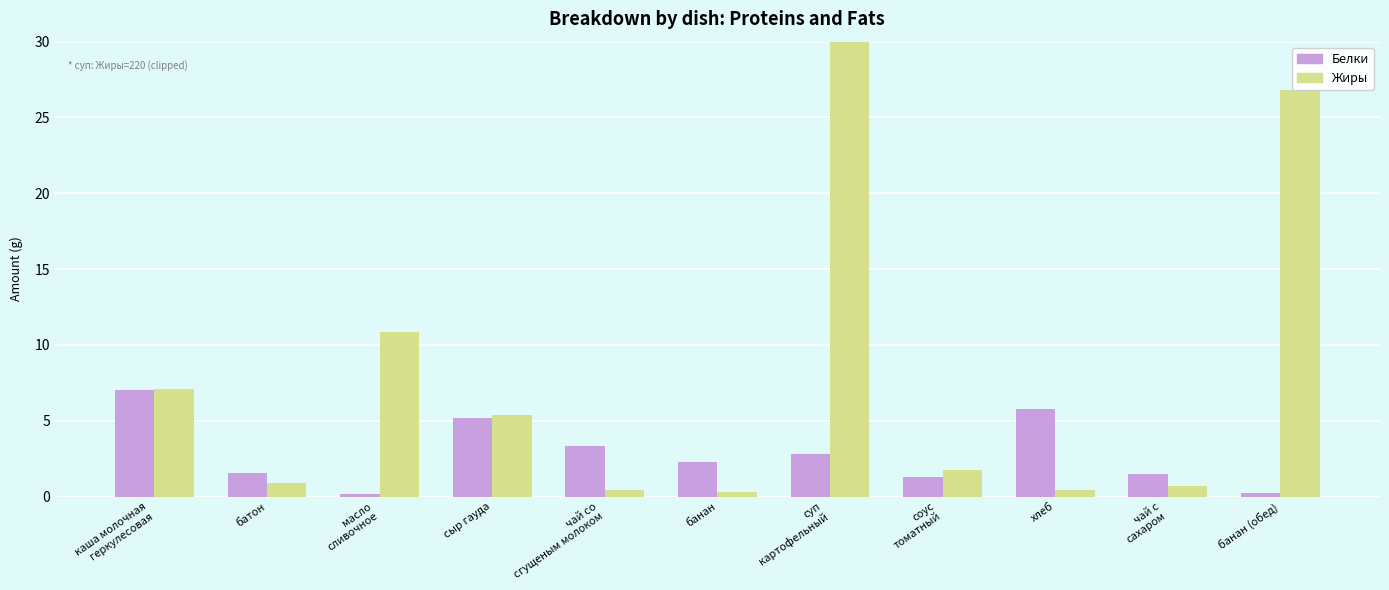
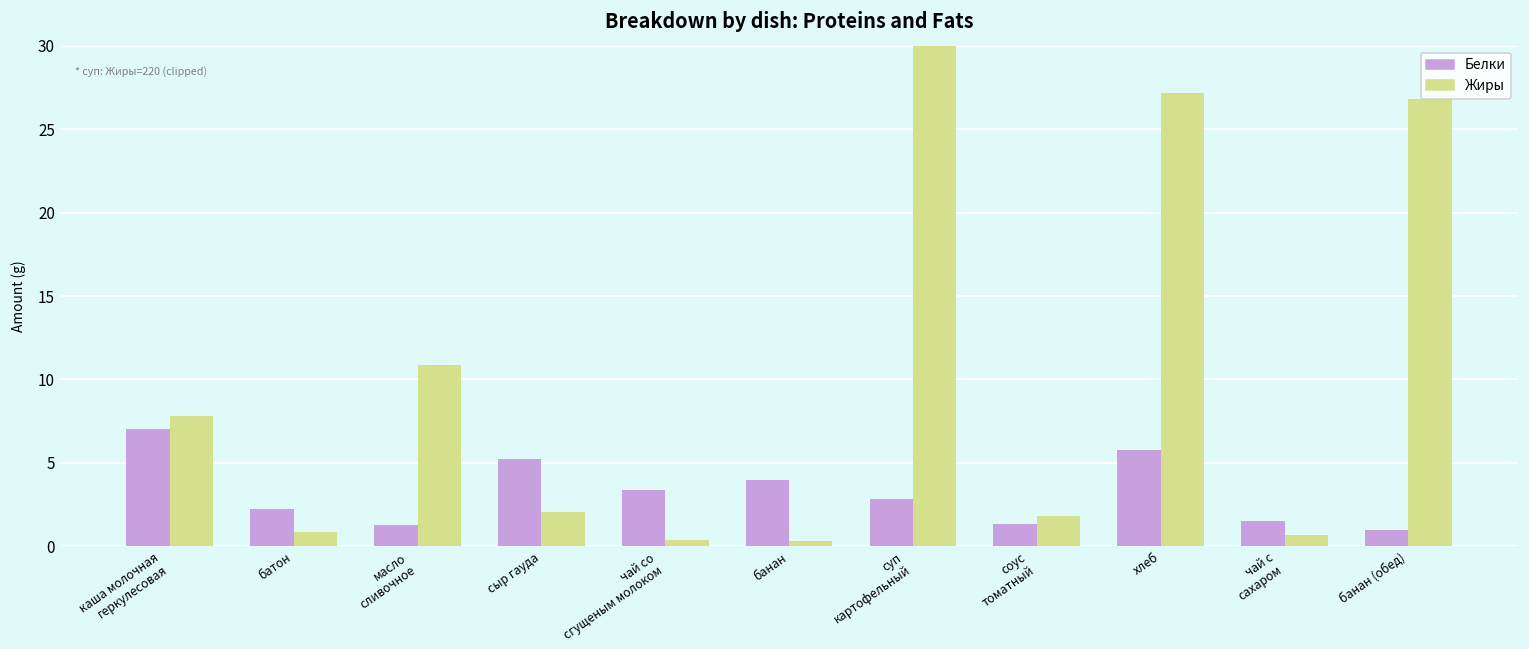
  {
    "Белки": {
      "каша молочная геркулесовая": 7.0,
-     "батон": 1.5,
-     "масло сливочное": 0.2,
+     "батон": 2.3,
+     "масло сливочное": 1.3,
      "сыр гауда": 5.2,
      "чай со сгущеным молоком": 3.3,
-     "банан": 2.3,
+     "банан": 4.0,
      "суп картофельный": 2.8,
      "соус томатный": 1.3,
      "хлеб": 5.8,
      "чай с сахаром": 1.5,
-     "банан (обед)": 0.3
+     "банан (обед)": 1.0
    },
    "Жиры": {
-     "каша молочная геркулесовая": 7.1,
+     "каша молочная геркулесовая": 7.8,
      "батон": 0.9,
      "масло сливочное": 10.9,
-     "сыр гауда": 5.4,
+     "сыр гауда": 2.1,
      "чай со сгущеным молоком": 0.4,
      "банан": 0.3,
      "соус томатный": 1.8,
-     "хлеб": 0.4,
+     "хлеб": 27.2,
      "чай с сахаром": 0.7
    }
  }
